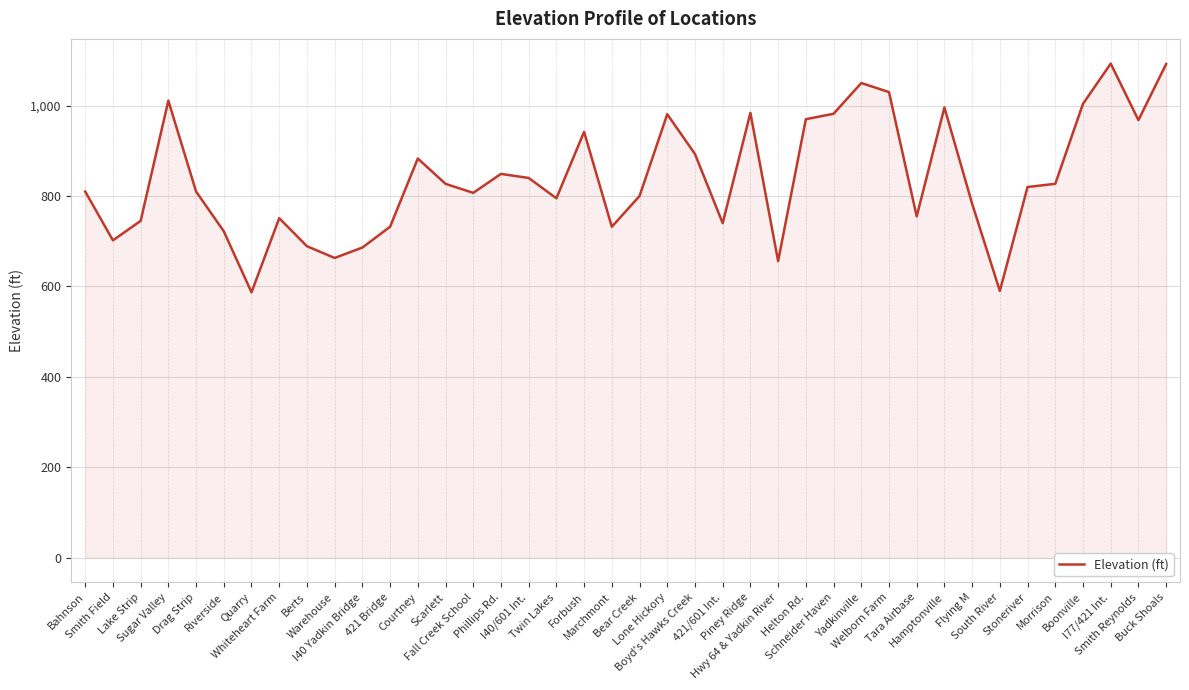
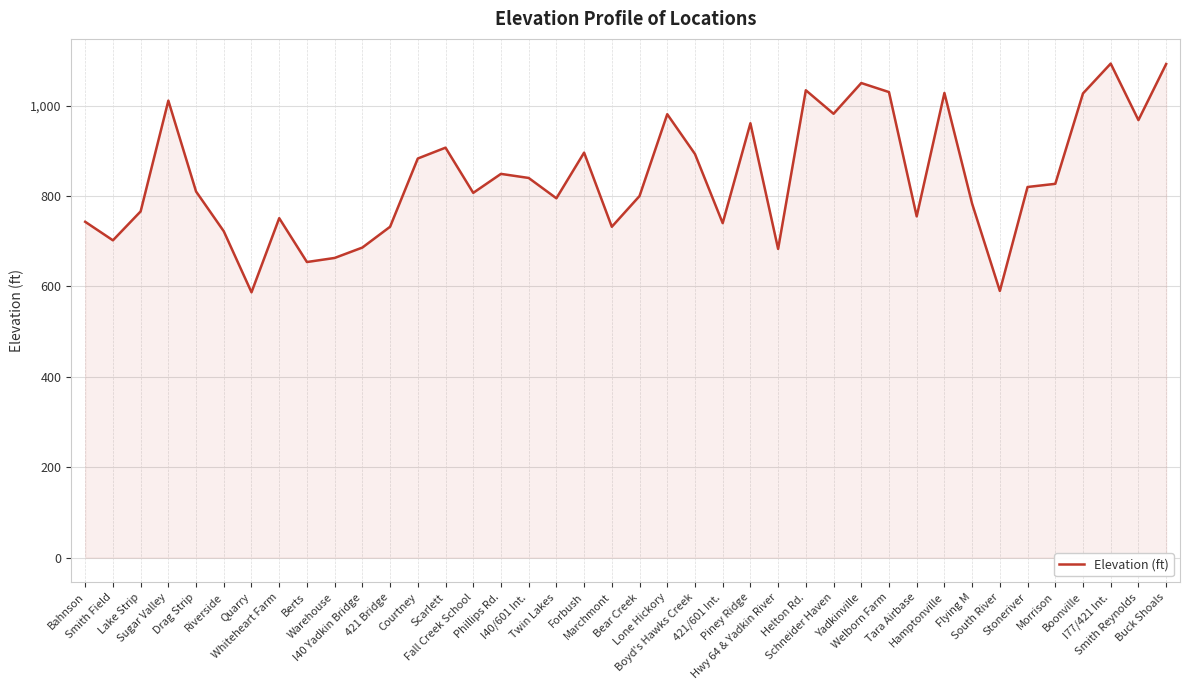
  {
-   "Bahnson": "810",
+   "Bahnson": "740",
    "Smith Field": "700",
-   "Lake Strip": "750",
+   "Lake Strip": "770",
    "Sugar Valley": "1,010",
    "Drag Strip": "810",
    "Riverside": "720",
    "Quarry": "590",
    "Whiteheart Farm": "750",
-   "Berts": "690",
+   "Berts": "650",
    "Warehouse": "660",
    "I40 Yadkin Bridge": "690",
    "421 Bridge": "730",
    "Courtney": "880",
-   "Scarlett": "830",
+   "Scarlett": "910",
    "Fall Creek School": "810",
    "Phillips Rd.": "850",
    "I40/601 Int.": "840",
    "Twin Lakes": "800",
-   "Forbush": "940",
+   "Forbush": "900",
    "Marchmont": "730",
    "Bear Creek": "800",
    "Lone Hickory": "980",
    "Boyd's Hawks Creek": "890",
    "421/601 Int.": "740",
-   "Piney Ridge": "980",
-   "Hwy 64 & Yadkin River": "660",
-   "Helton Rd.": "970",
+   "Piney Ridge": "960",
+   "Hwy 64 & Yadkin River": "680",
+   "Helton Rd.": "1,030",
    "Schneider Haven": "980",
    "Yadkinville": "1,050",
    "Welborn Farm": "1,030",
    "Tara Airbase": "760",
-   "Hamptonville": "1,000",
+   "Hamptonville": "1,030",
    "Flying M": "780",
    "South River": "590",
    "Stoneriver": "820",
    "Morrison": "830",
-   "Boonville": "1,000",
+   "Boonville": "1,030",
    "I77/421 Int.": "1,090",
    "Smith Reynolds": "970",
    "Buck Shoals": "1,090"
  }
